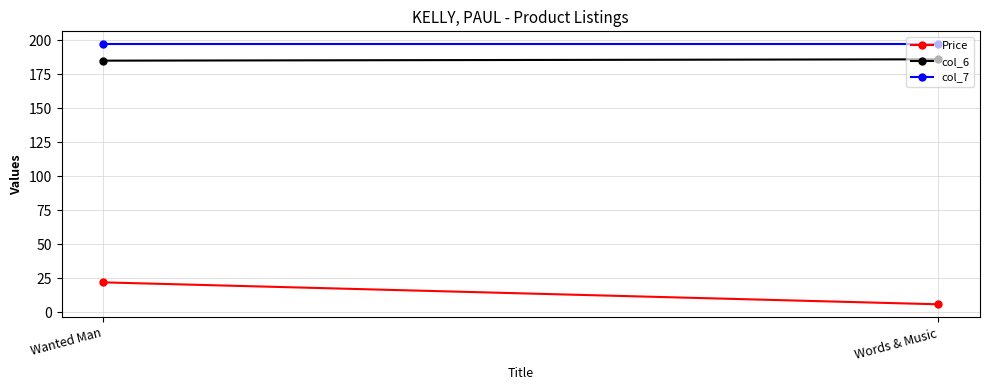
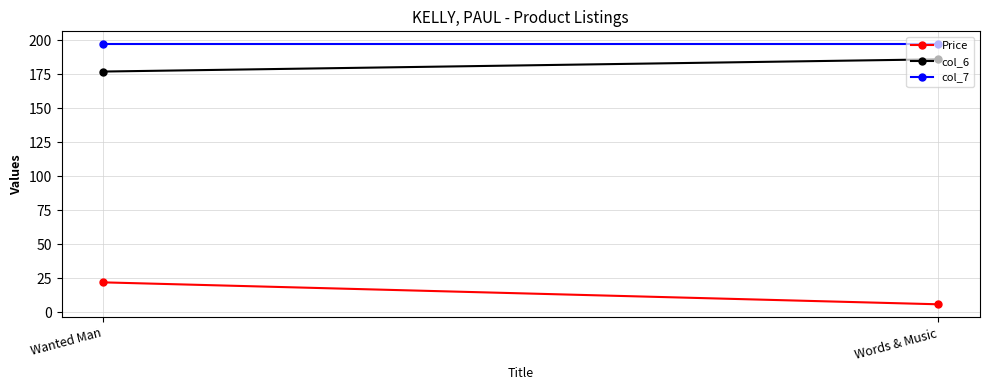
  {
    "Price": {
      "Wanted Man": 22,
      "Words & Music": 6
    },
    "col_6": {
-     "Wanted Man": 185
+     "Wanted Man": 177
    },
    "col_7": {
      "Wanted Man": 197
    }
  }
